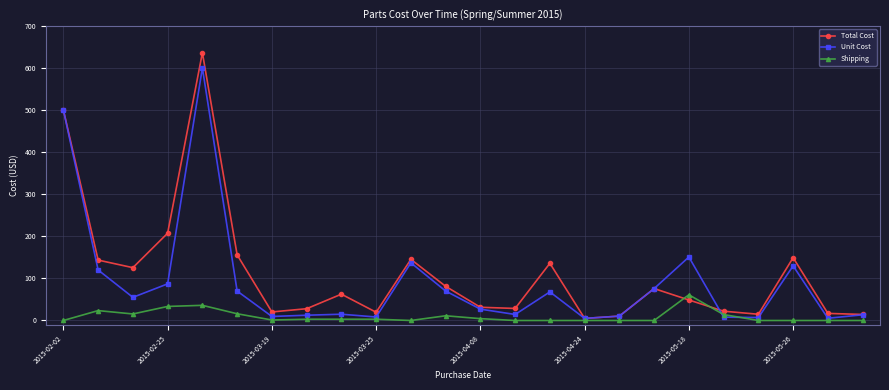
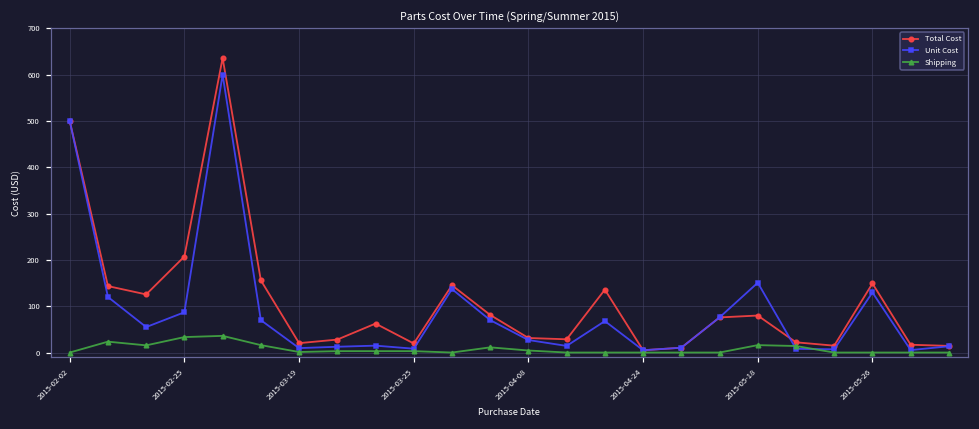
  {
    "Total Cost": {
-     "2015-05-18": 50,
+     "2015-05-18": 80,
      "2015-05-26": 150
    },
    "Unit Cost": {
      "2015-05-18": 150,
      "2015-05-26": 130
    },
    "Shipping": {
      "2015-02-02": 0,
-     "2015-05-18": 60,
+     "2015-05-18": 20,
      "2015-05-26": 0
    }
  }
